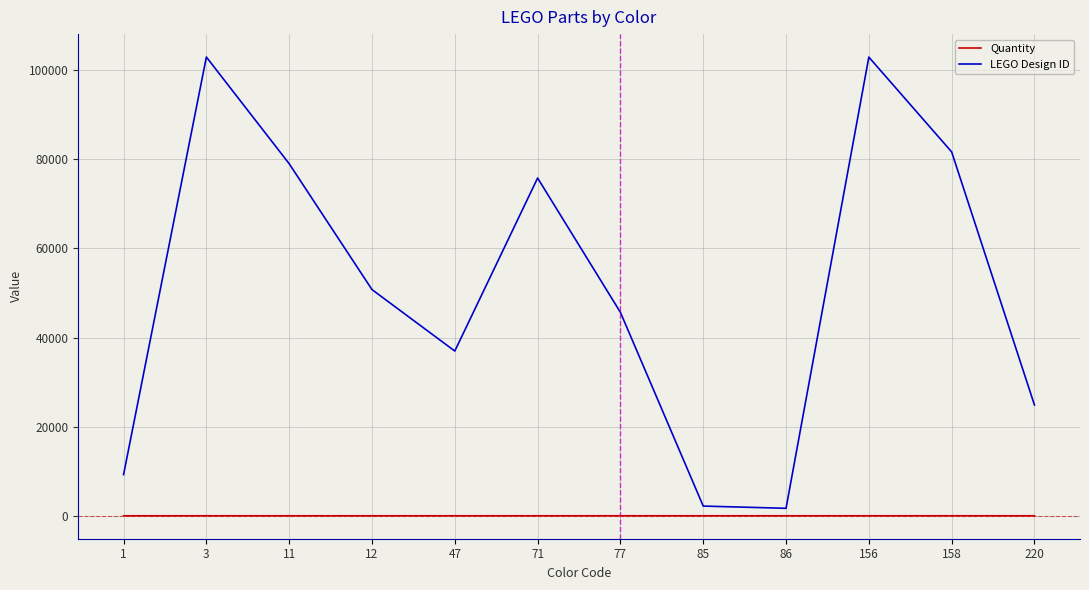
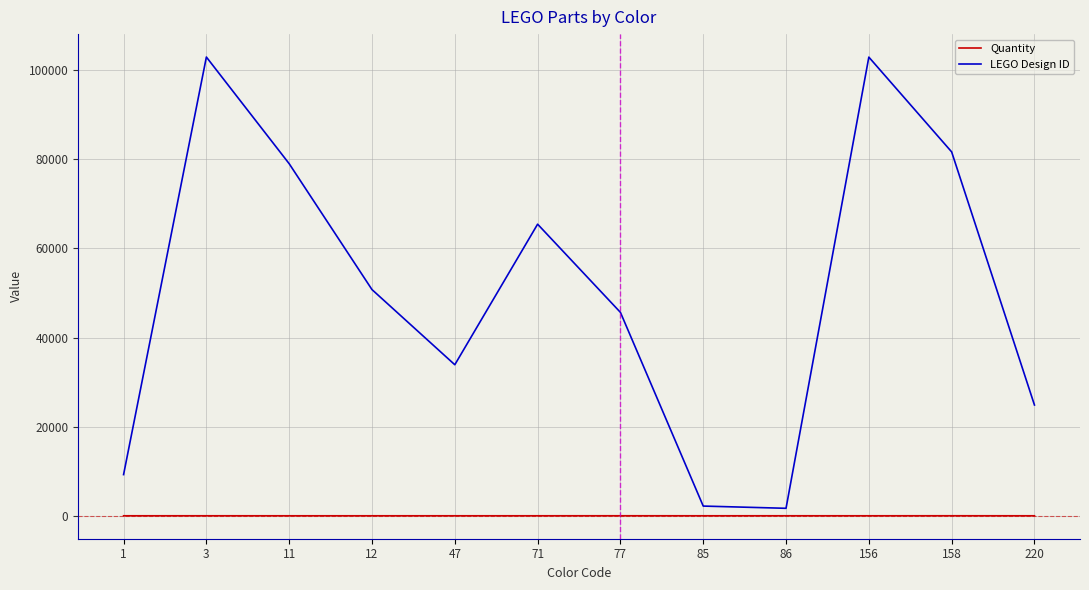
  {
    "Quantity": {
      "1": 0,
      "3": 0,
      "11": 0,
      "12": 0,
      "47": 0,
      "71": 0,
      "77": 0,
      "85": 0,
      "86": 0,
      "156": 0,
      "158": 0,
      "220": 0
    },
    "LEGO Design ID": {
      "1": 9000,
      "3": 103000,
      "11": 79000,
      "12": 51000,
-     "47": 37000,
-     "71": 76000,
+     "47": 34000,
+     "71": 65000,
      "77": 46000,
      "85": 2000,
      "86": 2000,
      "156": 103000,
      "158": 82000,
      "220": 25000
    }
  }
